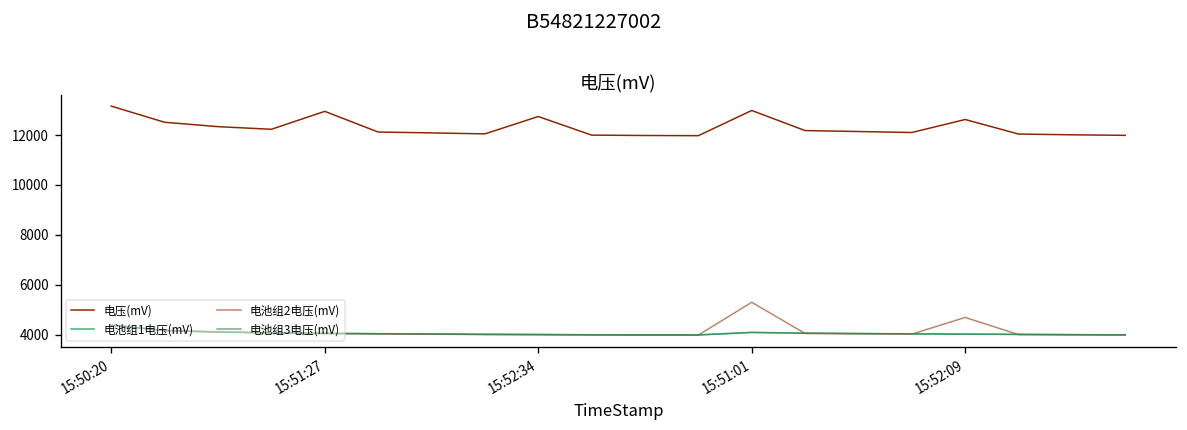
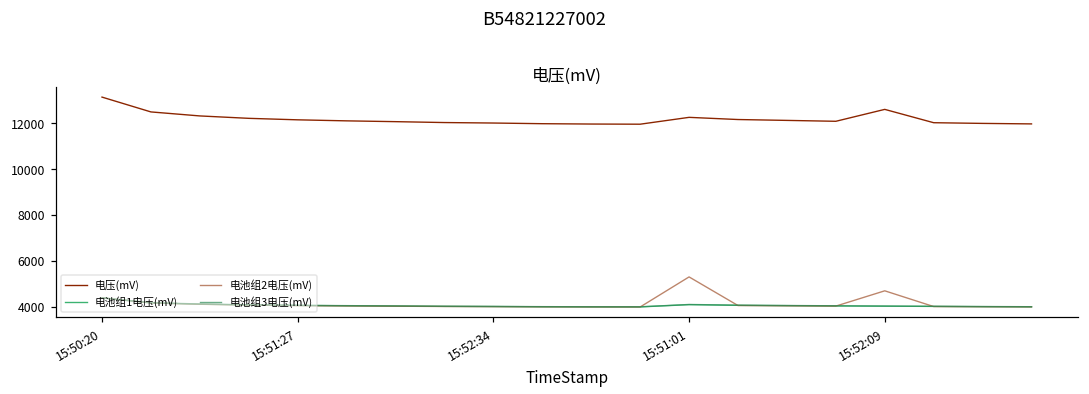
  {
    "电压(mV)": {
      "15:50:20": 13100,
-     "15:51:27": 12900,
-     "15:52:34": 12700,
-     "15:51:01": 13000,
+     "15:51:27": 12200,
+     "15:52:34": 12000,
+     "15:51:01": 12300,
      "15:52:09": 12600
    },
    "电池组2电压(mV)": {
      "15:51:01": 5300,
      "15:52:09": 4700
    }
  }
